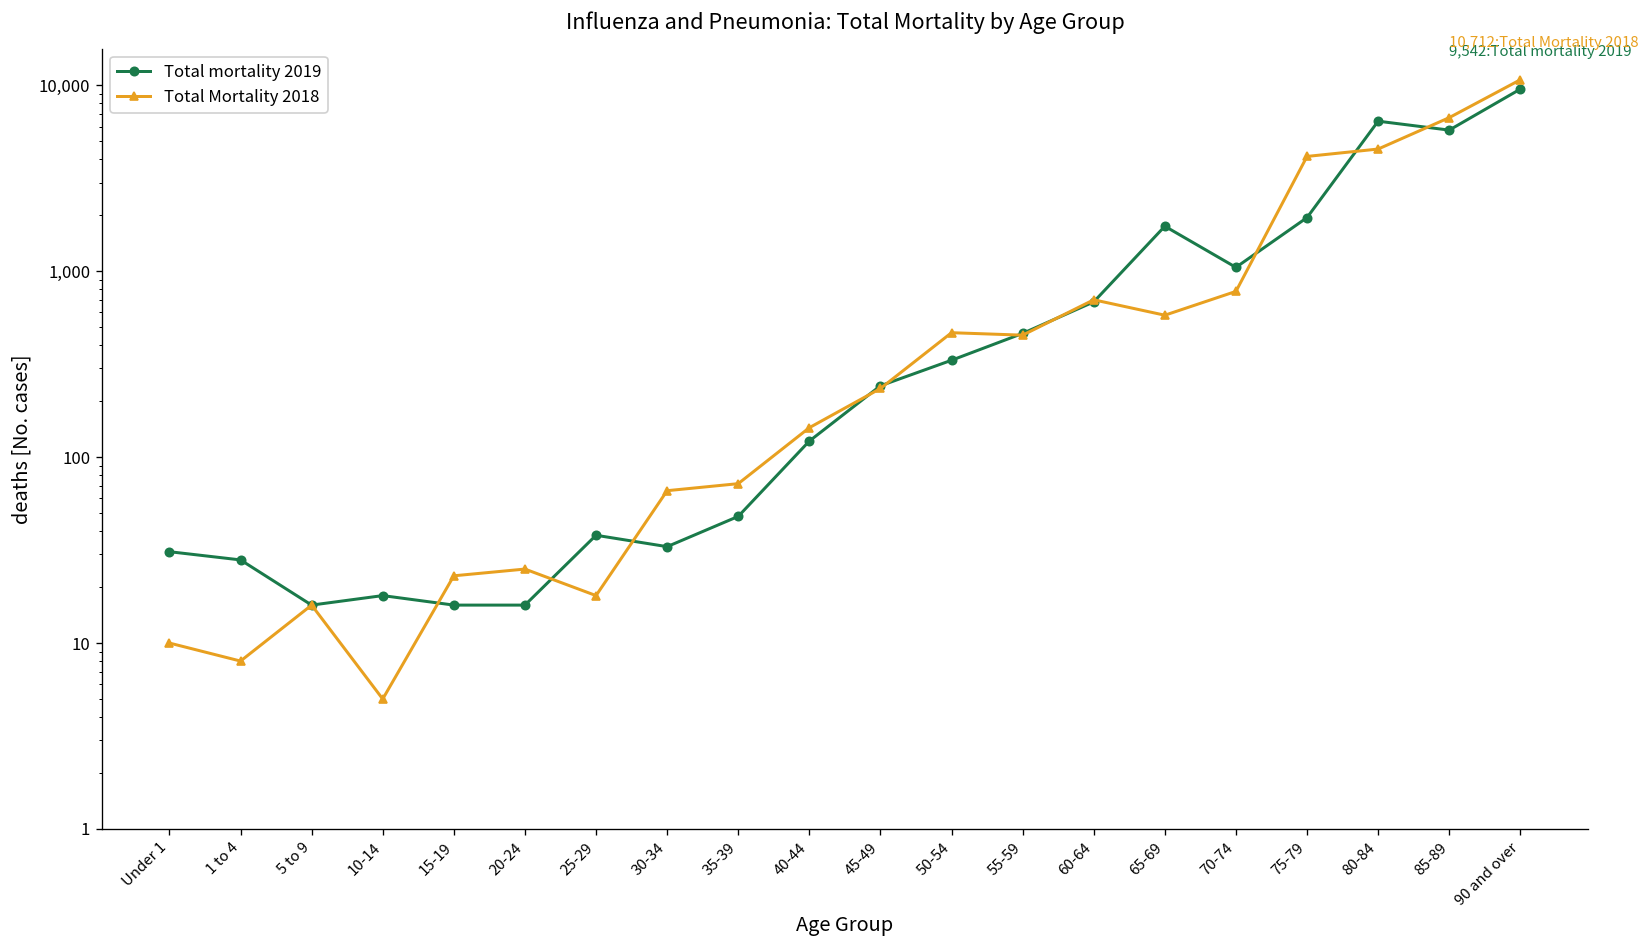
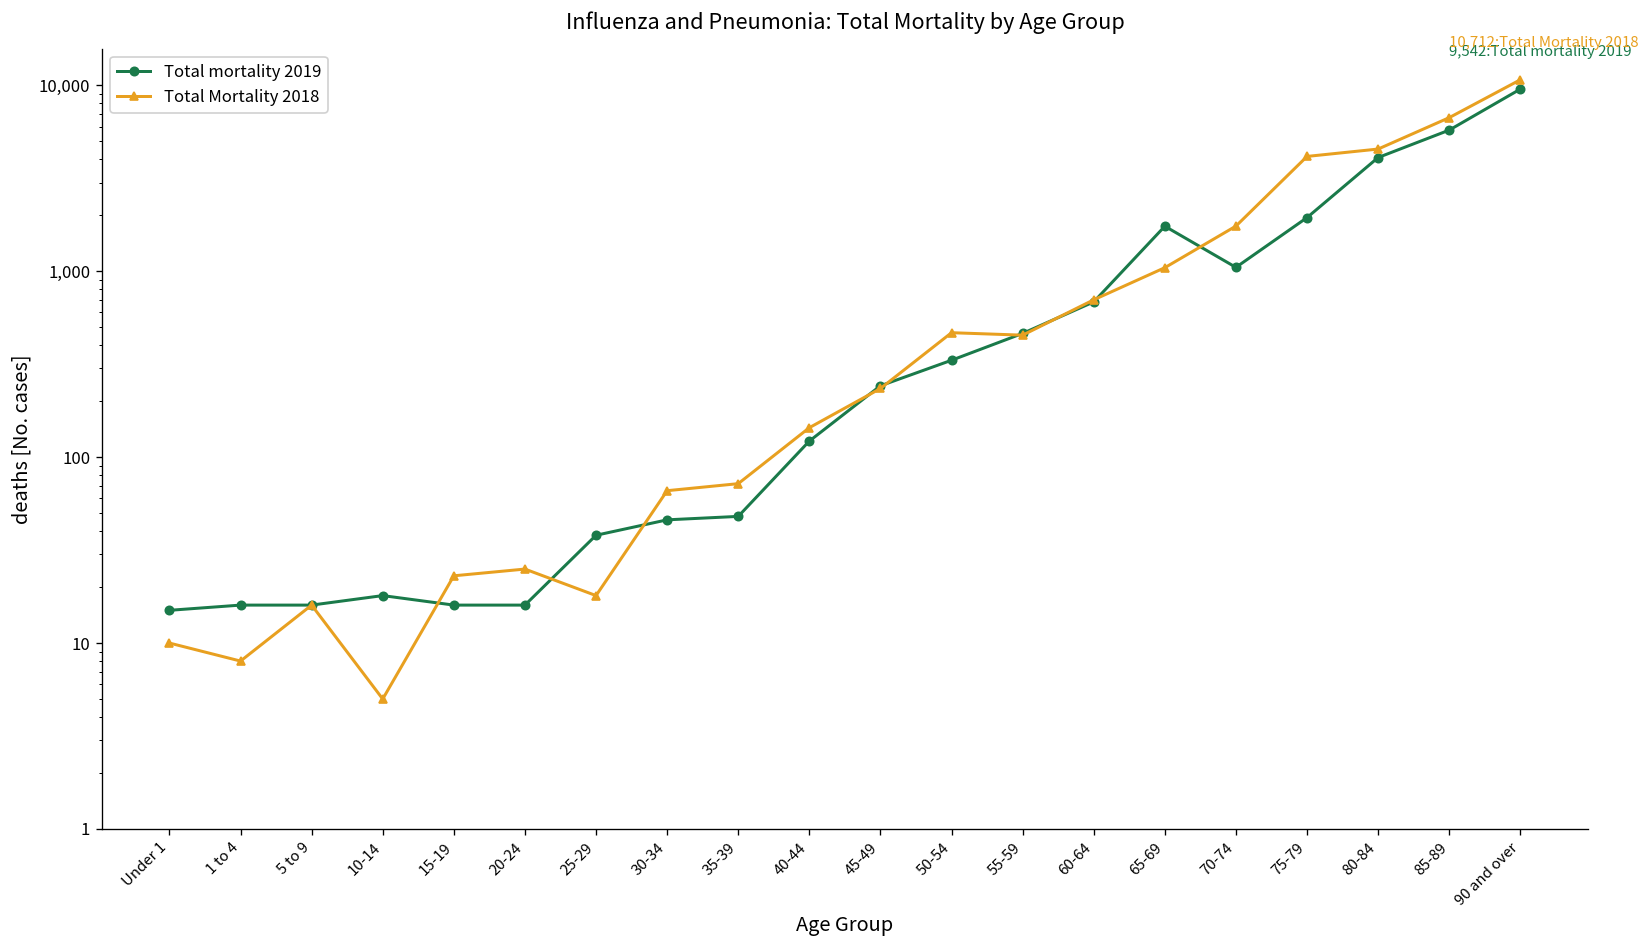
  {
    "Total mortality 2019": {
-     "Under 1": "31",
-     "1 to 4": "28",
+     "Under 1": "15",
+     "1 to 4": "16",
      "10-14": "18",
      "15-19": "16",
      "20-24": "16",
      "25-29": "38",
-     "30-34": "33",
+     "30-34": "46",
      "35-39": "48",
      "40-44": "120",
      "50-54": "330",
      "65-69": "1,700",
      "70-74": "1,000",
      "75-79": "1,900",
-     "80-84": "6,400",
+     "80-84": "4,100",
      "85-89": "5,700"
    },
    "Total Mortality 2018": {
      "Under 1": "10",
      "1 to 4": "8",
      "10-14": "5",
      "15-19": "23",
      "20-24": "25",
      "25-29": "18",
      "30-34": "66",
      "35-39": "70",
      "40-44": "140",
      "50-54": "470",
-     "65-69": "580",
-     "70-74": "800",
+     "65-69": "1,000",
+     "70-74": "1,700",
      "75-79": "4,100",
      "80-84": "4,500",
      "85-89": "6,700"
    }
  }
